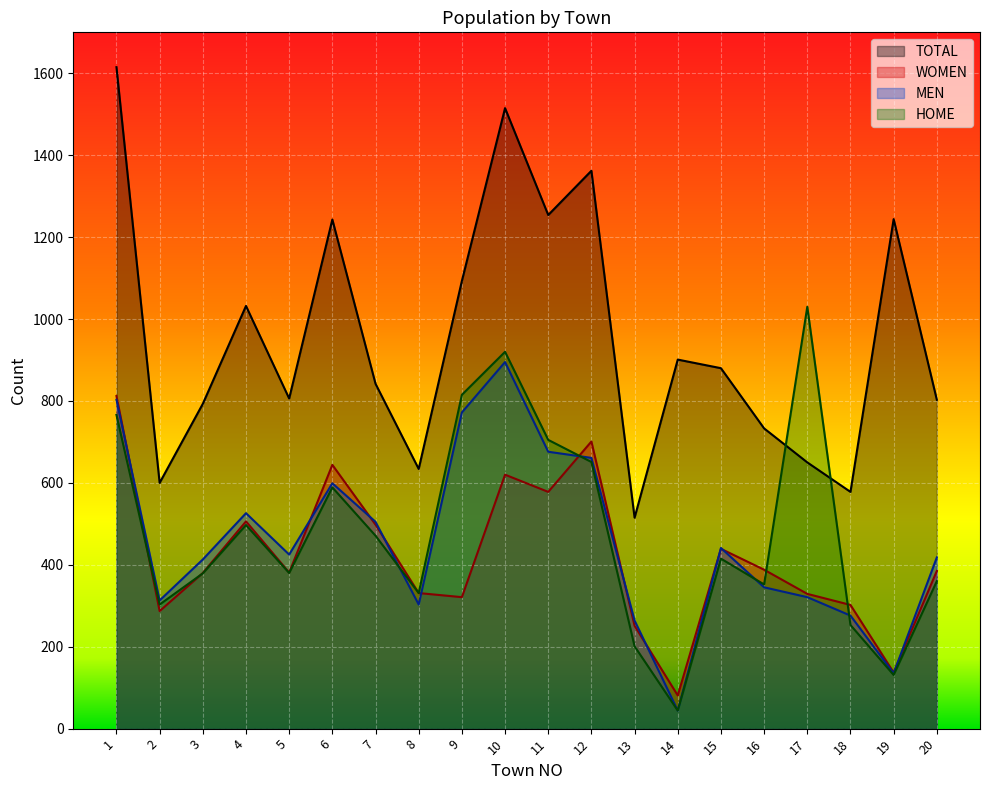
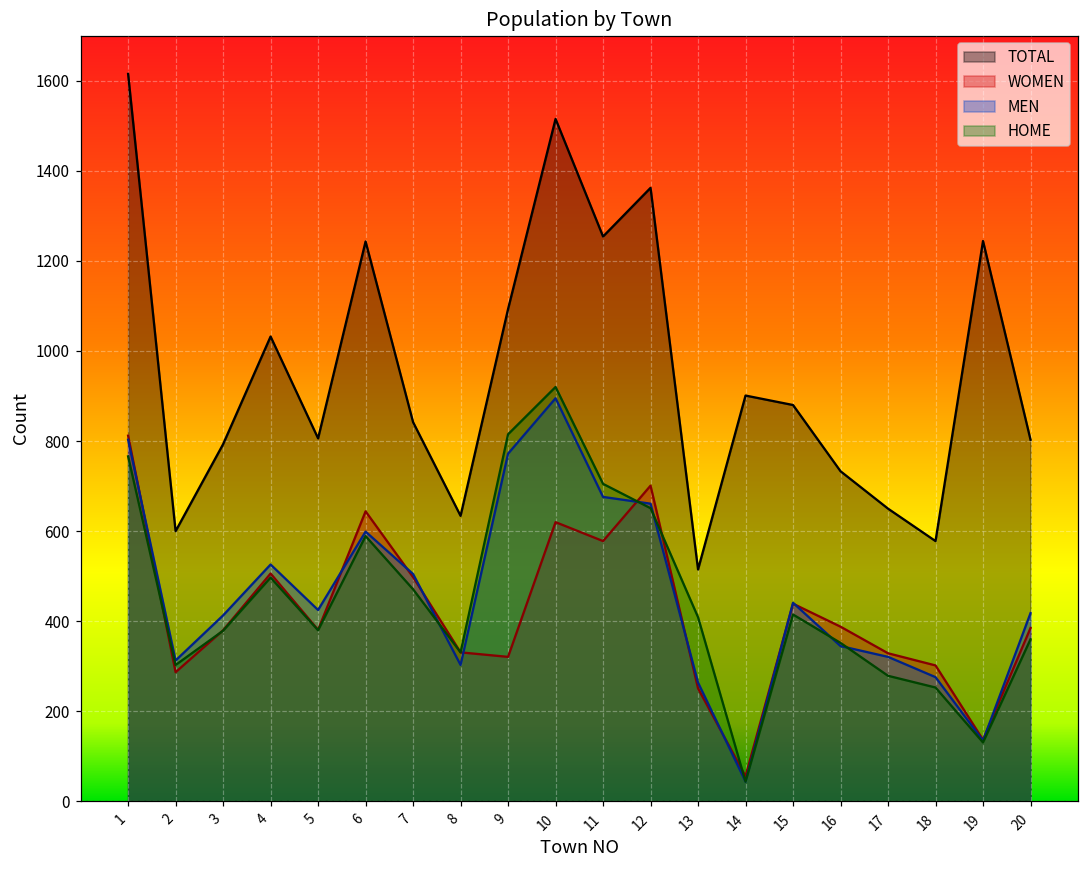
  {
    "TOTAL": {
      "1": 1620,
      "2": 600,
      "3": 790,
      "4": 1030,
      "5": 810,
      "6": 1240,
      "7": 840,
      "8": 630,
      "9": 1090,
      "10": 1520,
      "11": 1250,
      "12": 1360,
      "13": 520,
      "14": 900,
      "15": 880,
      "16": 730,
      "17": 650,
      "18": 580,
      "19": 1240,
      "20": 800
    },
    "WOMEN": {
      "1": 810,
      "2": 290,
      "4": 510,
      "6": 640,
      "7": 500,
      "9": 320,
      "10": 620,
      "11": 580,
      "12": 700,
      "13": 250,
-     "14": 80,
+     "14": 60,
      "16": 390,
      "17": 330,
      "18": 300,
      "20": 390
    },
    "MEN": {
      "1": 800,
      "2": 310,
      "3": 410,
      "4": 530,
      "5": 430,
      "6": 600,
      "7": 510,
      "8": 300,
      "9": 770,
      "10": 900,
      "11": 680,
      "12": 660,
      "13": 260,
      "16": 350,
      "17": 320,
      "18": 280,
      "20": 420
    },
    "HOME": {
      "1": 770,
      "2": 300,
      "4": 500,
      "6": 590,
      "7": 470,
      "9": 820,
      "10": 920,
      "11": 710,
      "12": 650,
-     "13": 200,
+     "13": 410,
      "15": 420,
      "16": 350,
-     "17": 1030,
+     "17": 280,
      "18": 250,
      "20": 360
    }
  }
